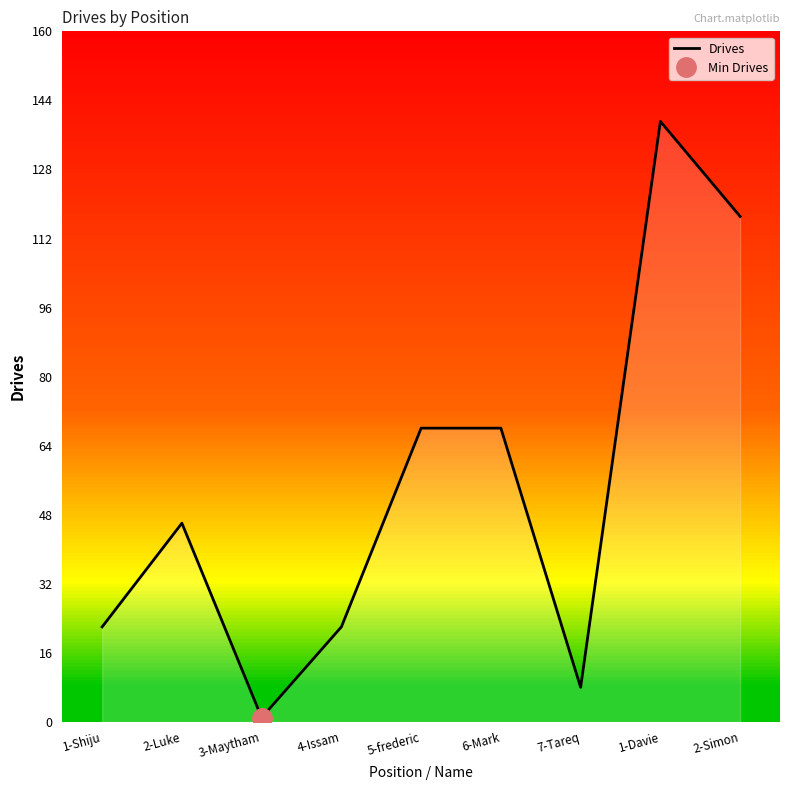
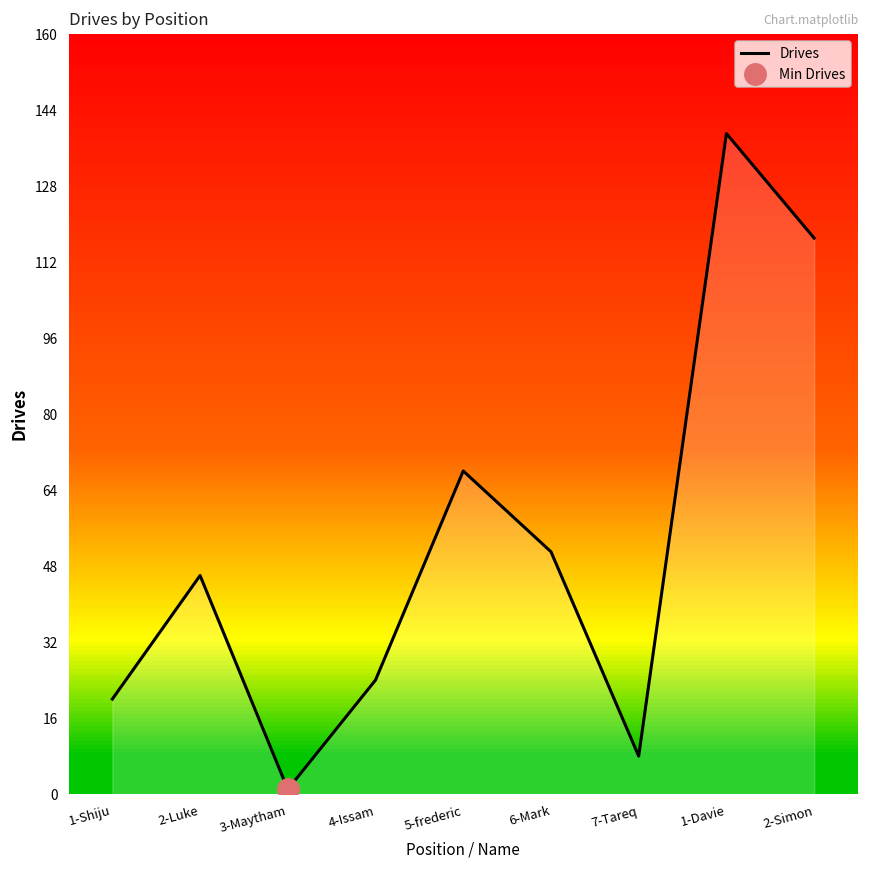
  {
    "Drives": {
-     "1-Shiju": 22,
+     "1-Shiju": 20,
      "2-Luke": 46,
-     "4-Issam": 22,
+     "4-Issam": 24,
      "5-frederic": 68,
-     "6-Mark": 68,
+     "6-Mark": 51,
      "7-Tareq": 8,
      "1-Davie": 139,
      "2-Simon": 117
    }
  }
